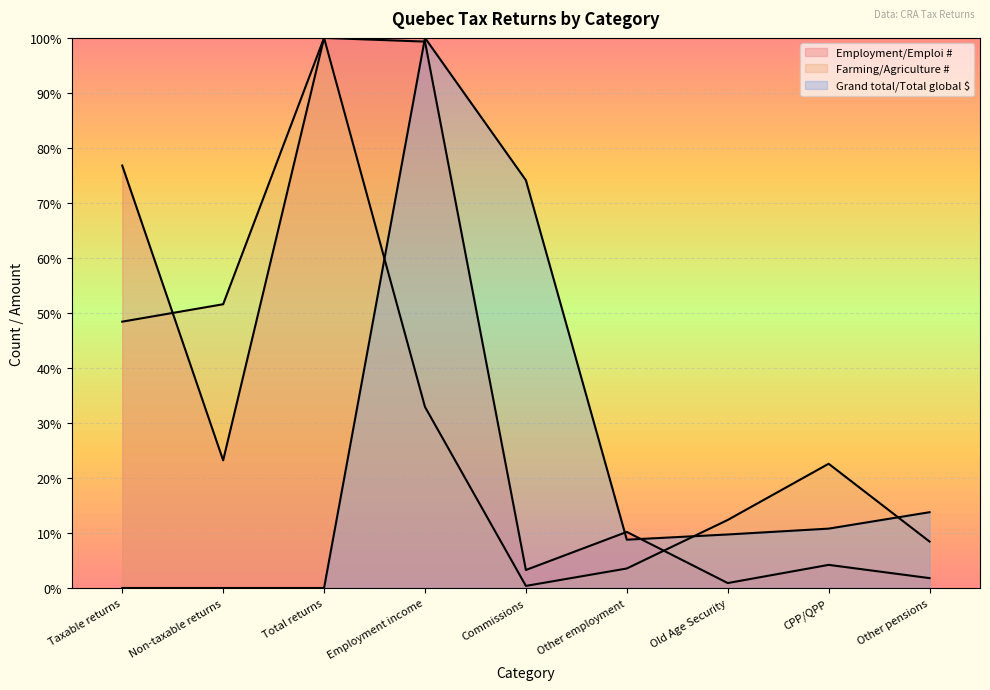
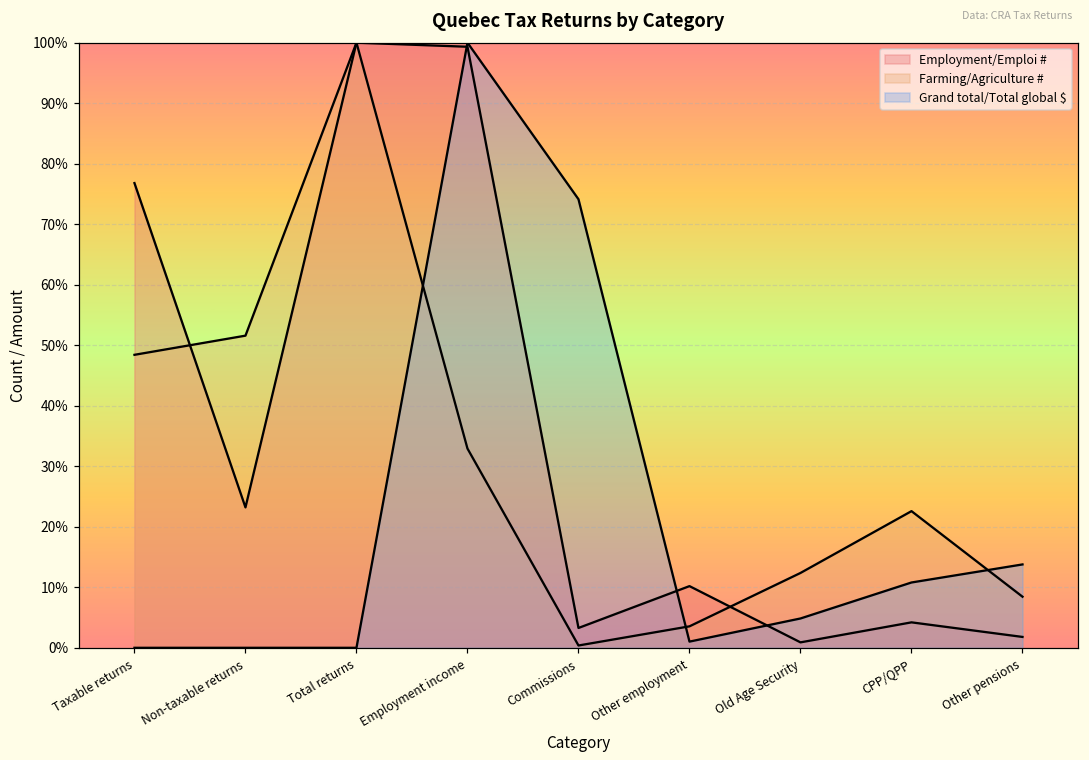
  {
    "Grand total/Total global $": {
      "Taxable returns": "0%",
      "Non-taxable returns": "0%",
      "Total returns": "0%",
      "Employment income": "100%",
      "Commissions": "74%",
-     "Other employment": "9%",
-     "Old Age Security": "10%",
+     "Other employment": "1%",
+     "Old Age Security": "5%",
      "CPP/QPP": "11%",
      "Other pensions": "14%"
    }
  }
